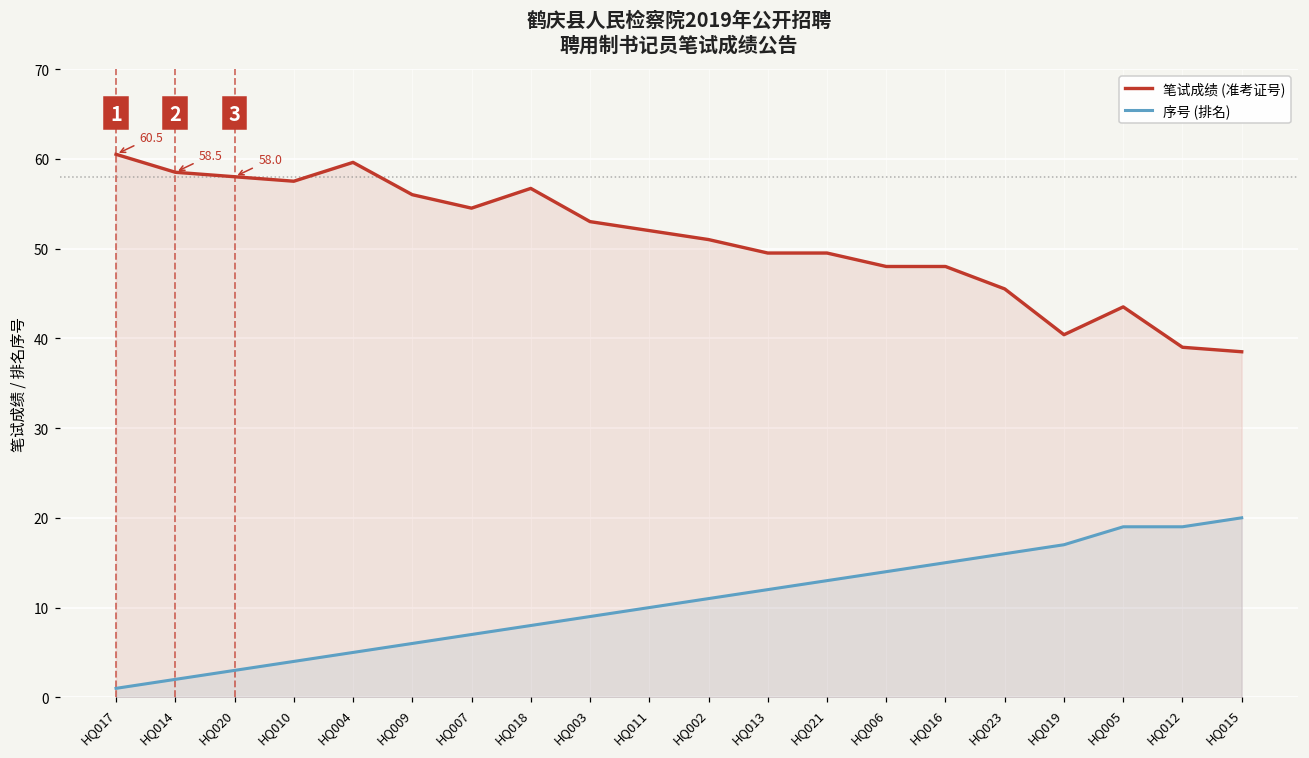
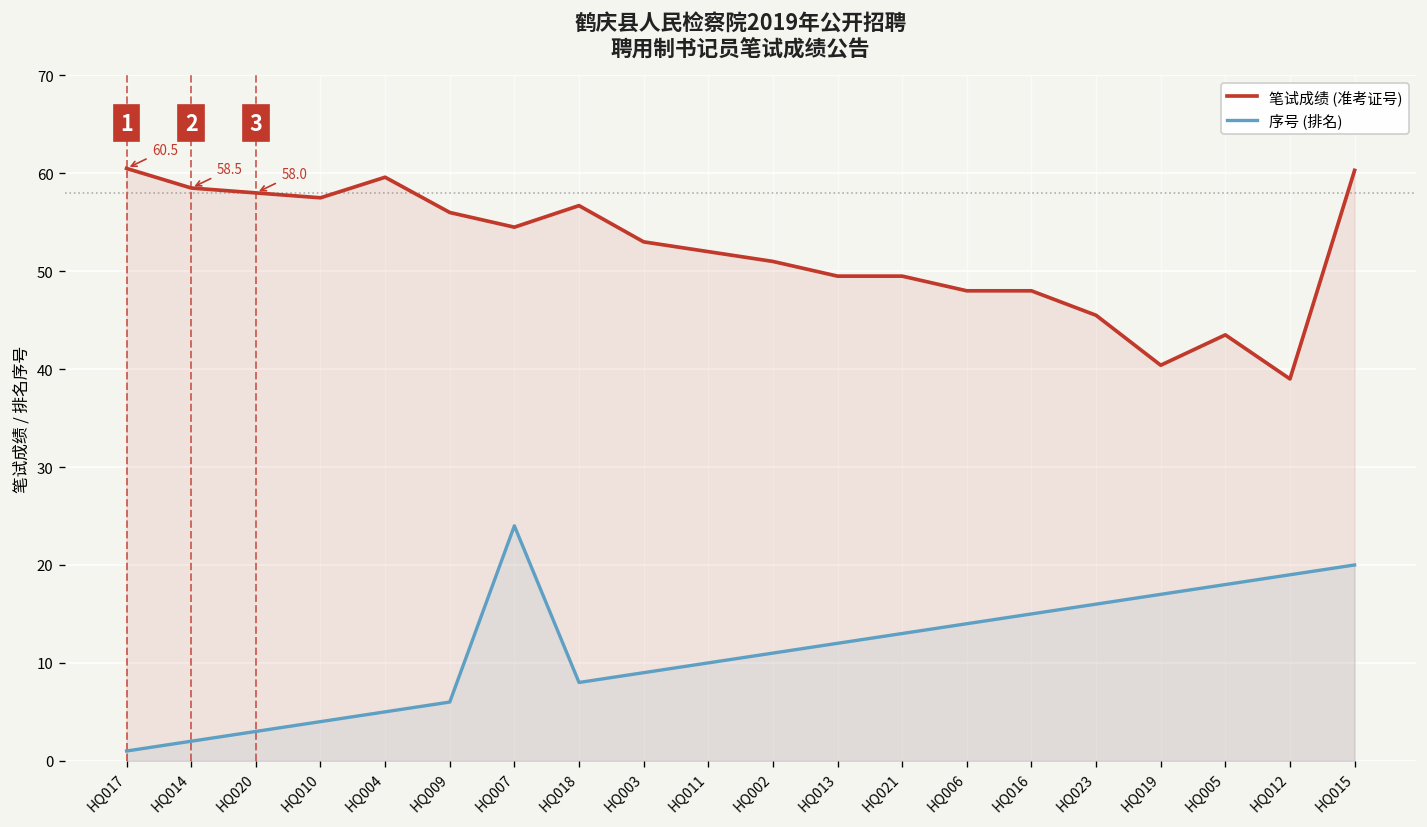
  {
    "笔试成绩 (准考证号)": {
      "HQ010": 58,
      "HQ004": 60,
      "HQ009": 56,
      "HQ007": 55,
      "HQ018": 57,
      "HQ003": 53,
      "HQ011": 52,
      "HQ002": 51,
      "HQ013": 50,
      "HQ021": 50,
      "HQ006": 48,
      "HQ016": 48,
      "HQ023": 46,
      "HQ019": 40,
      "HQ005": 44,
      "HQ012": 39,
-     "HQ015": 39
+     "HQ015": 60
    },
    "序号 (排名)": {
      "HQ017": 1,
      "HQ014": 2,
      "HQ020": 3,
      "HQ010": 4,
      "HQ004": 5,
      "HQ009": 6,
-     "HQ007": 7,
+     "HQ007": 24,
      "HQ018": 8,
      "HQ003": 9,
      "HQ011": 10,
      "HQ002": 11,
      "HQ013": 12,
      "HQ021": 13,
      "HQ006": 14,
      "HQ016": 15,
      "HQ023": 16,
      "HQ019": 17,
-     "HQ005": 19,
+     "HQ005": 18,
      "HQ012": 19,
      "HQ015": 20
    }
  }
